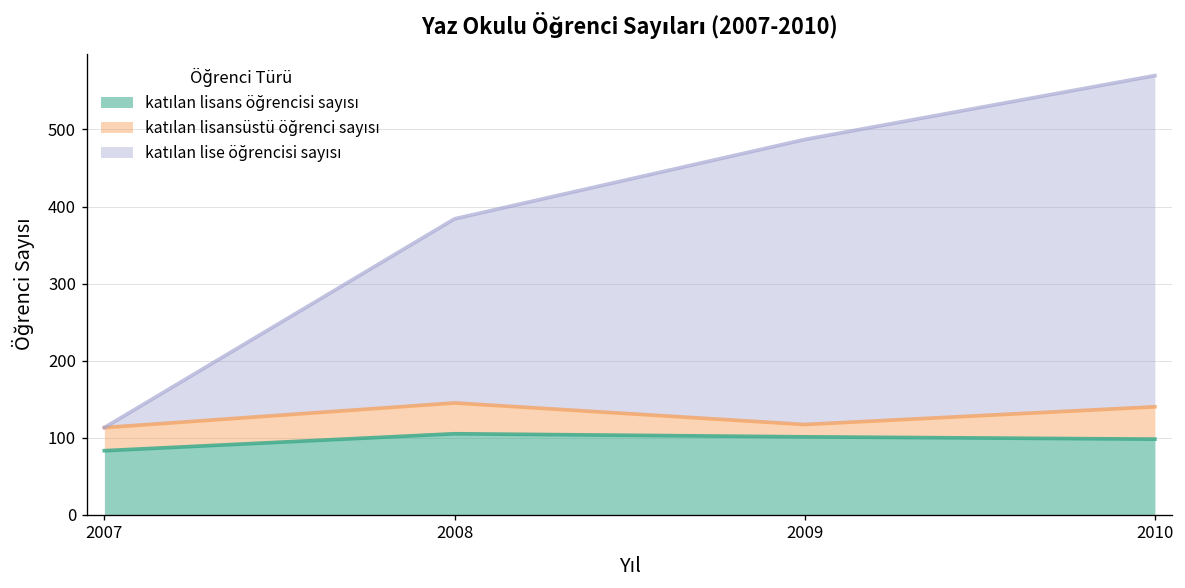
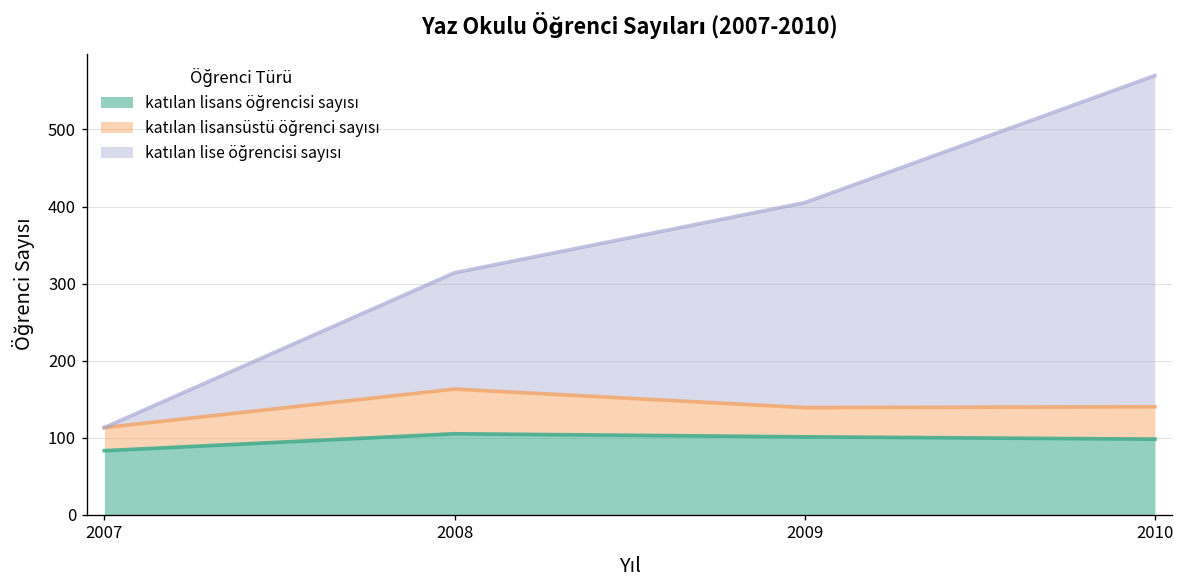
  {
    "katılan lisans öğrencisi sayısı": {
      "2007": 80,
      "2008": 110,
      "2009": 100,
      "2010": 100
    },
    "katılan lisansüstü öğrenci sayısı": {
-     "2008": 40,
-     "2009": 20,
+     "2008": 60,
+     "2009": 40,
      "2010": 40
    },
    "katılan lise öğrencisi sayısı": {
-     "2008": 240,
-     "2009": 370,
+     "2008": 150,
+     "2009": 270,
      "2010": 430
    }
  }
